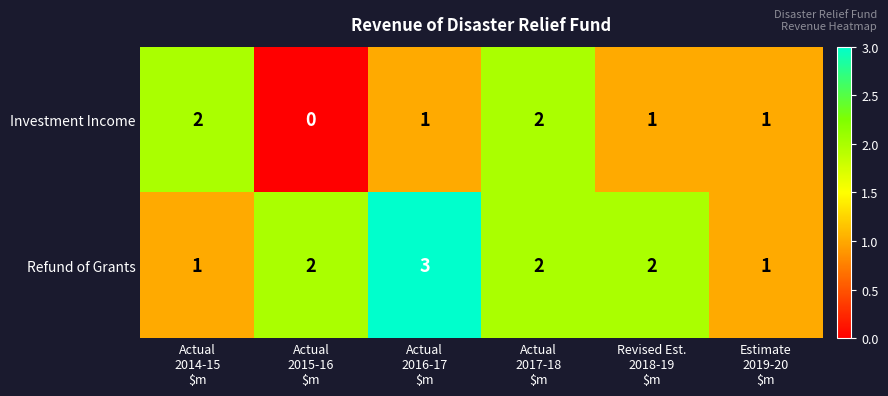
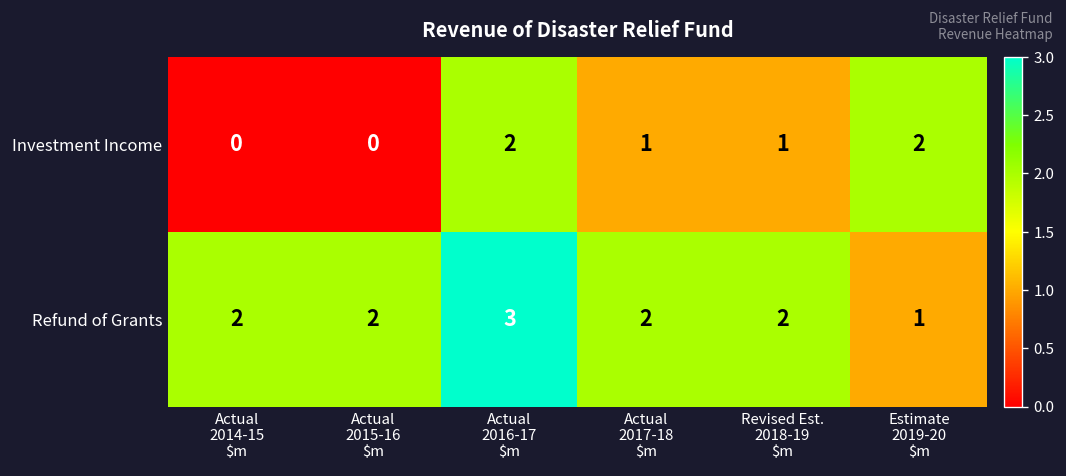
  {
    "Investment Income": {
-     "Actual 2014-15 $m": 2,
+     "Actual 2014-15 $m": 0,
      "Actual 2015-16 $m": 0,
-     "Actual 2016-17 $m": 1,
-     "Actual 2017-18 $m": 2,
+     "Actual 2016-17 $m": 2,
+     "Actual 2017-18 $m": 1,
      "Revised Est. 2018-19 $m": 1,
-     "Estimate 2019-20 $m": 1
+     "Estimate 2019-20 $m": 2
    },
    "Refund of Grants": {
-     "Actual 2014-15 $m": 1,
+     "Actual 2014-15 $m": 2,
      "Actual 2015-16 $m": 2,
      "Actual 2016-17 $m": 3,
      "Actual 2017-18 $m": 2,
      "Revised Est. 2018-19 $m": 2,
      "Estimate 2019-20 $m": 1
    }
  }
